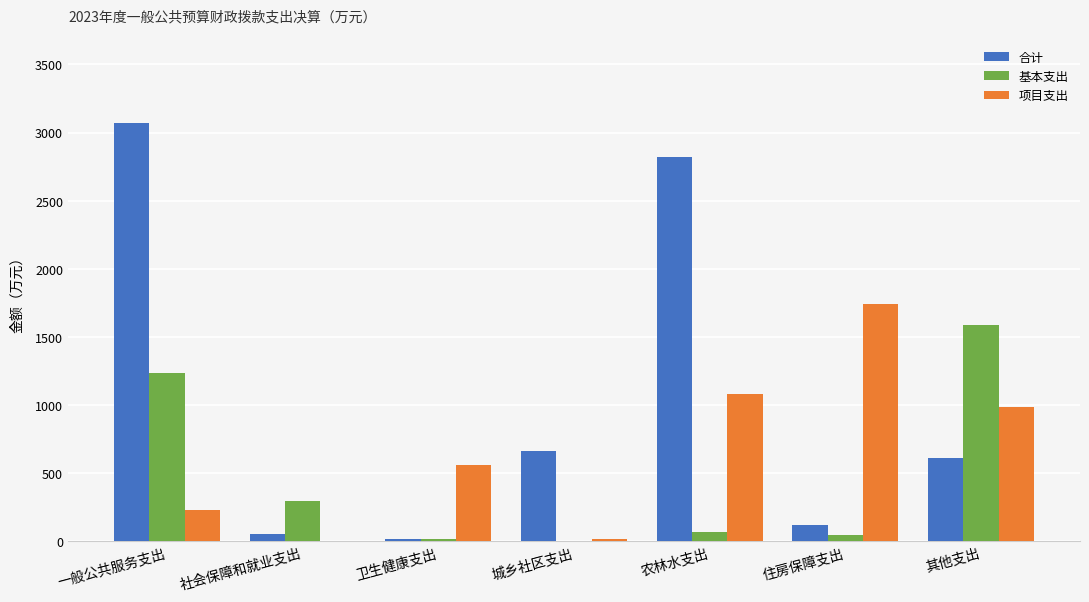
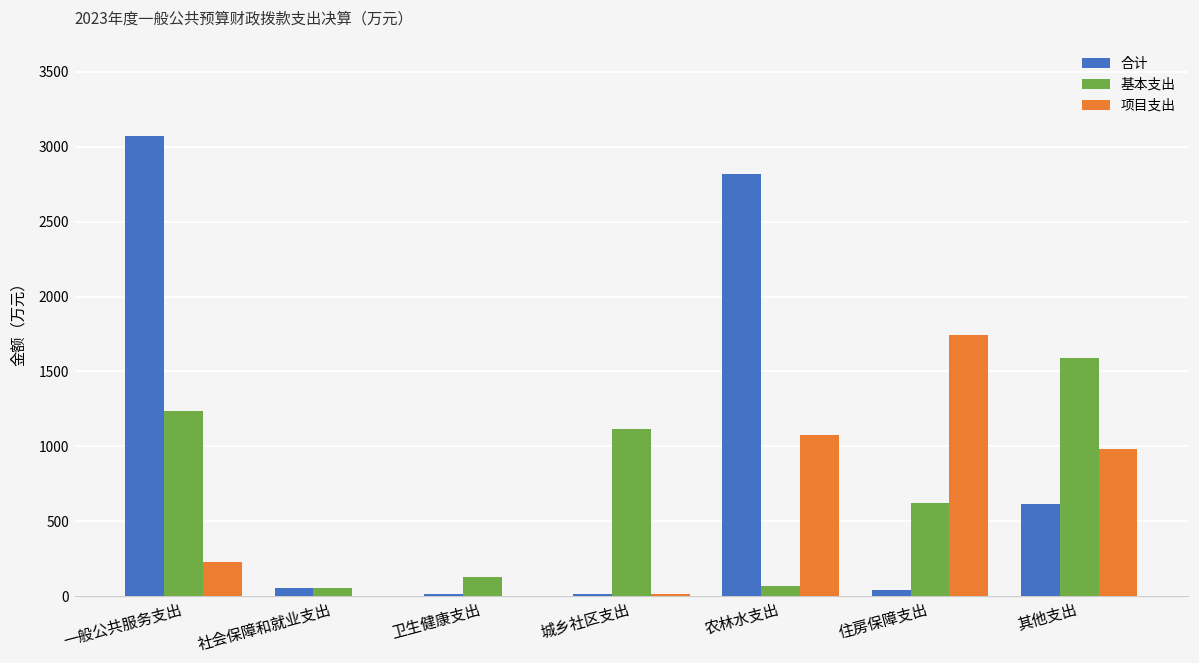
  {
    "合计": {
      "一般公共服务支出": 3070,
      "社会保障和就业支出": 50,
-     "城乡社区支出": 660,
+     "城乡社区支出": 10,
      "农林水支出": 2820,
-     "住房保障支出": 120,
+     "住房保障支出": 40,
      "其他支出": 610
    },
    "基本支出": {
      "一般公共服务支出": 1240,
-     "社会保障和就业支出": 290,
-     "卫生健康支出": 20,
-     "城乡社区支出": 0,
+     "社会保障和就业支出": 50,
+     "卫生健康支出": 130,
+     "城乡社区支出": 1110,
      "农林水支出": 70,
-     "住房保障支出": 40,
+     "住房保障支出": 620,
      "其他支出": 1590
    },
    "项目支出": {
      "一般公共服务支出": 230,
      "社会保障和就业支出": 0,
-     "卫生健康支出": 560,
+     "卫生健康支出": 0,
      "农林水支出": 1080,
      "住房保障支出": 1740,
      "其他支出": 980
    }
  }
